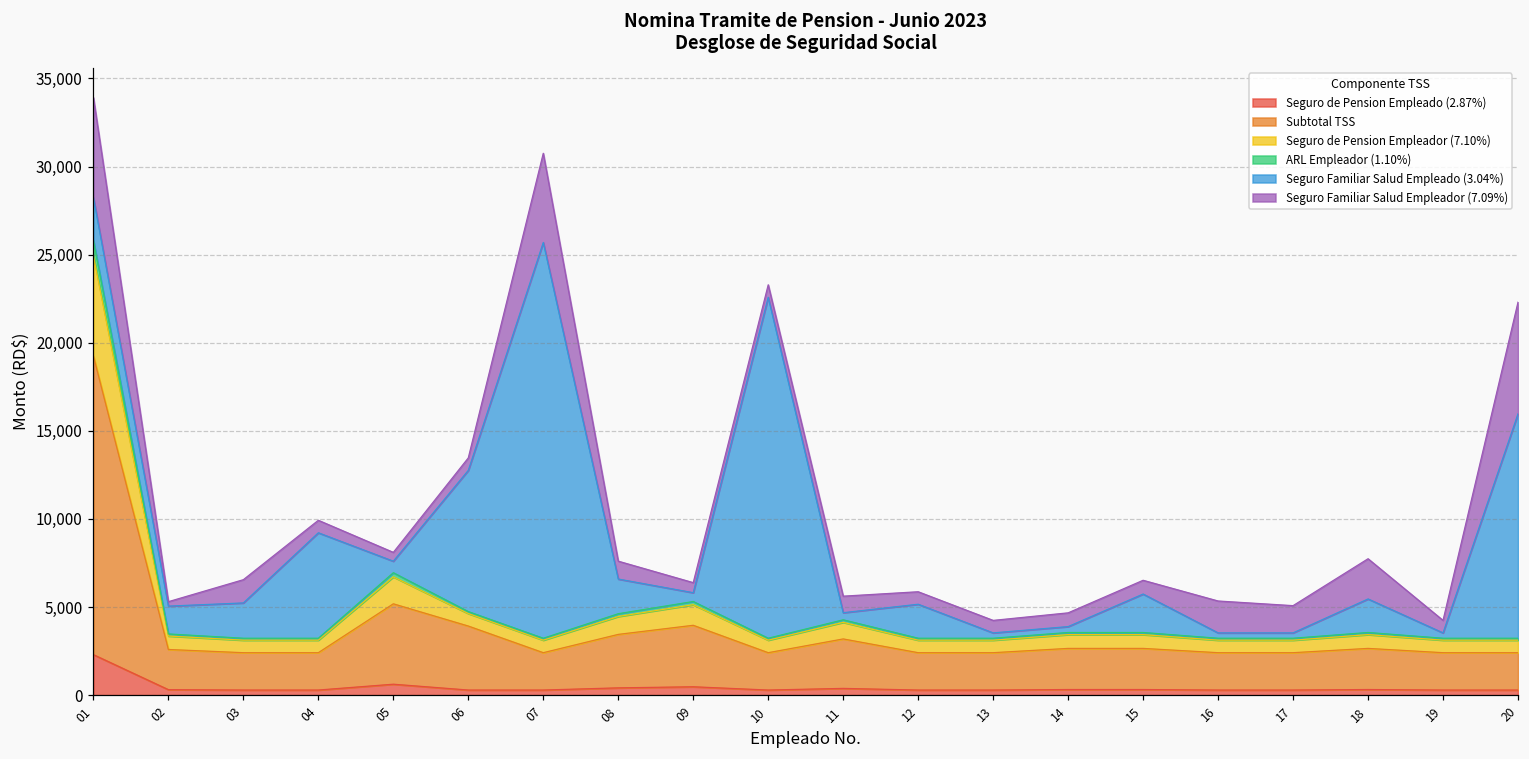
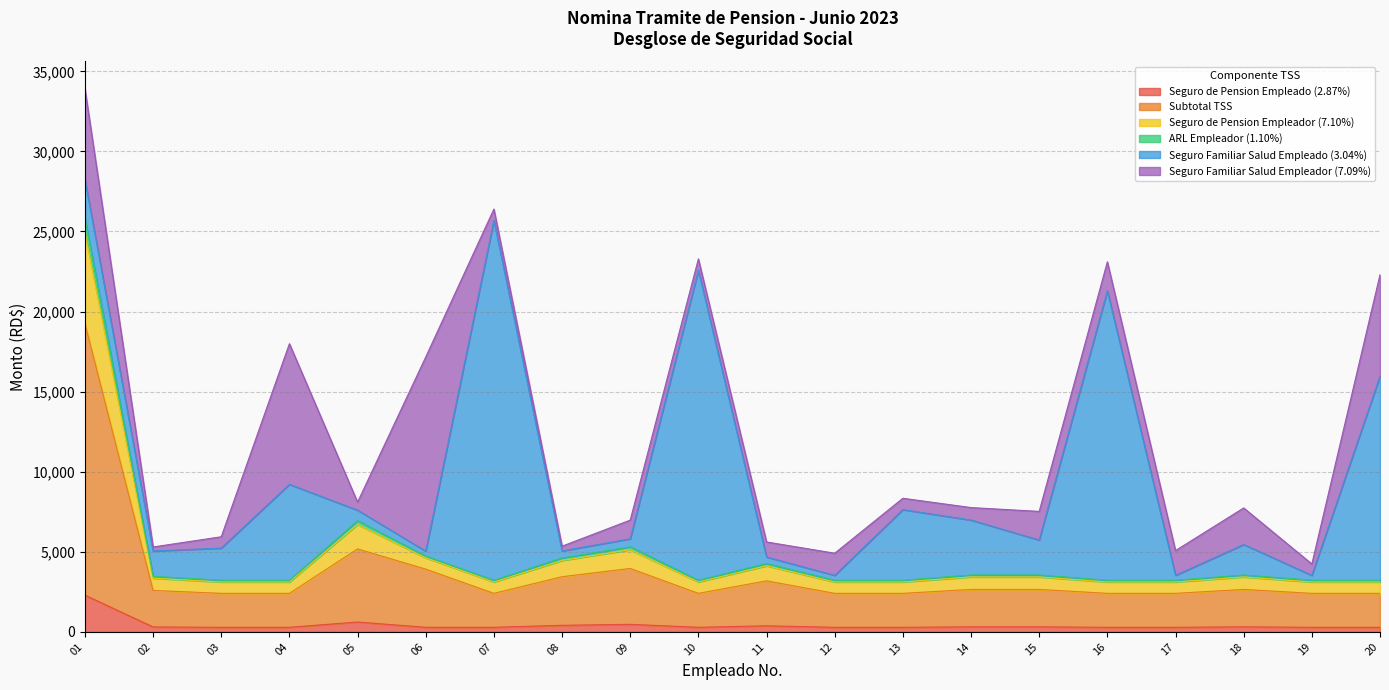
  {
    "Seguro de Pension Empleador (7.10%)": {
      "01": "5,700",
      "05": "1,500",
      "09": "1,200"
    },
    "ARL Empleador (1.10%)": {
      "01": "900",
      "05": "200",
      "09": "200"
    },
    "Seguro Familiar Salud Empleado (3.04%)": {
      "01": "2,400",
      "02": "1,600",
      "03": "2,000",
      "04": "6,000",
      "05": "700",
-     "06": "8,000",
+     "06": "300",
      "07": "22,500",
-     "08": "2,000",
+     "08": "400",
      "09": "500",
      "10": "19,400",
      "11": "400",
-     "12": "1,900",
-     "13": "300",
-     "14": "300",
+     "12": "300",
+     "13": "4,400",
+     "14": "3,400",
      "15": "2,200",
-     "16": "300",
+     "16": "18,100",
      "17": "300",
      "18": "1,900",
      "19": "300",
      "20": "12,700"
    },
    "Seguro Familiar Salud Empleador (7.09%)": {
      "01": "5,700",
      "02": "300",
-     "03": "1,300",
-     "04": "700",
+     "03": "700",
+     "04": "8,800",
      "05": "500",
-     "06": "700",
-     "07": "5,100",
-     "08": "1,000",
-     "09": "600",
+     "06": "12,100",
+     "07": "700",
+     "08": "300",
+     "09": "1,200",
      "10": "700",
      "11": "900",
-     "12": "700",
+     "12": "1,400",
      "13": "700",
      "14": "800",
-     "15": "800",
+     "15": "1,800",
      "16": "1,800",
      "17": "1,500",
      "18": "2,300",
      "19": "700",
      "20": "6,300"
    }
  }
